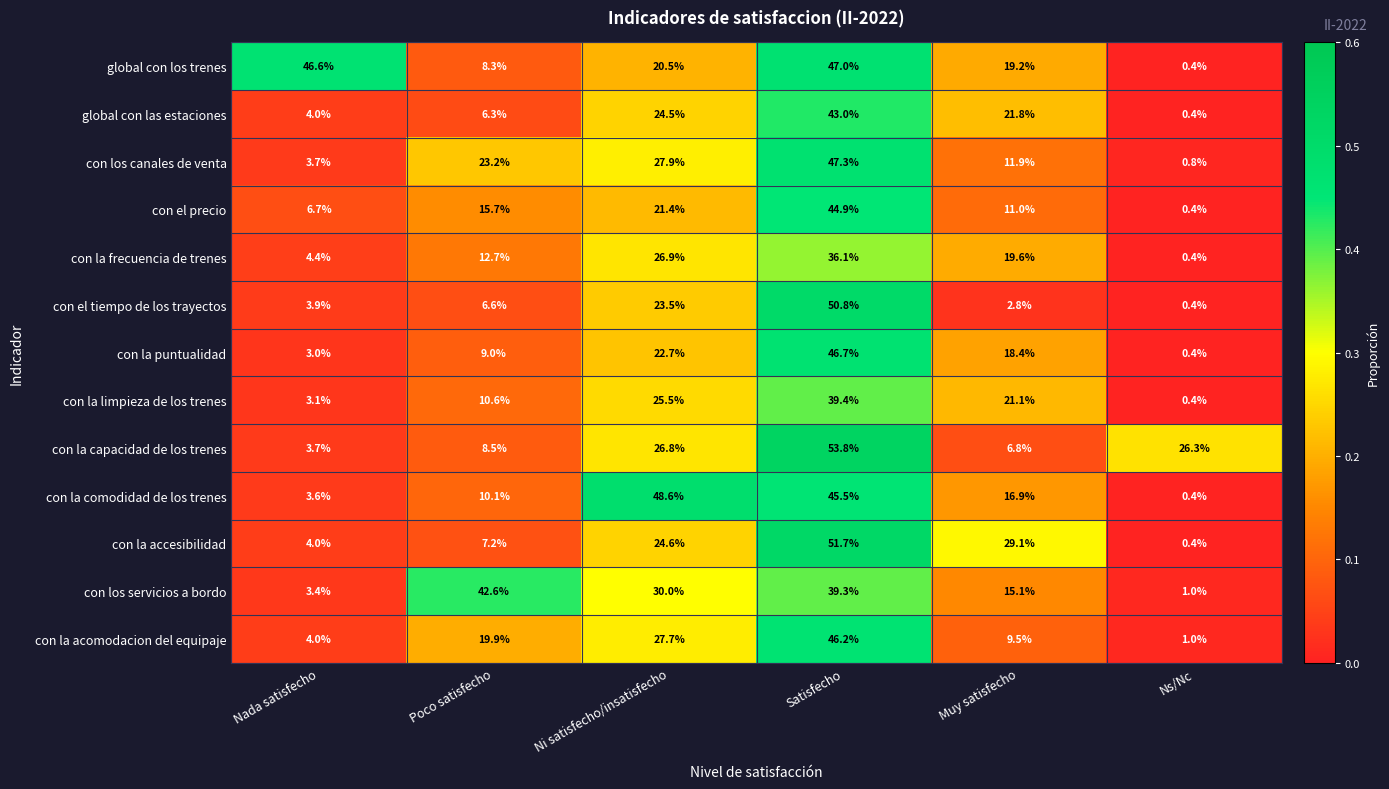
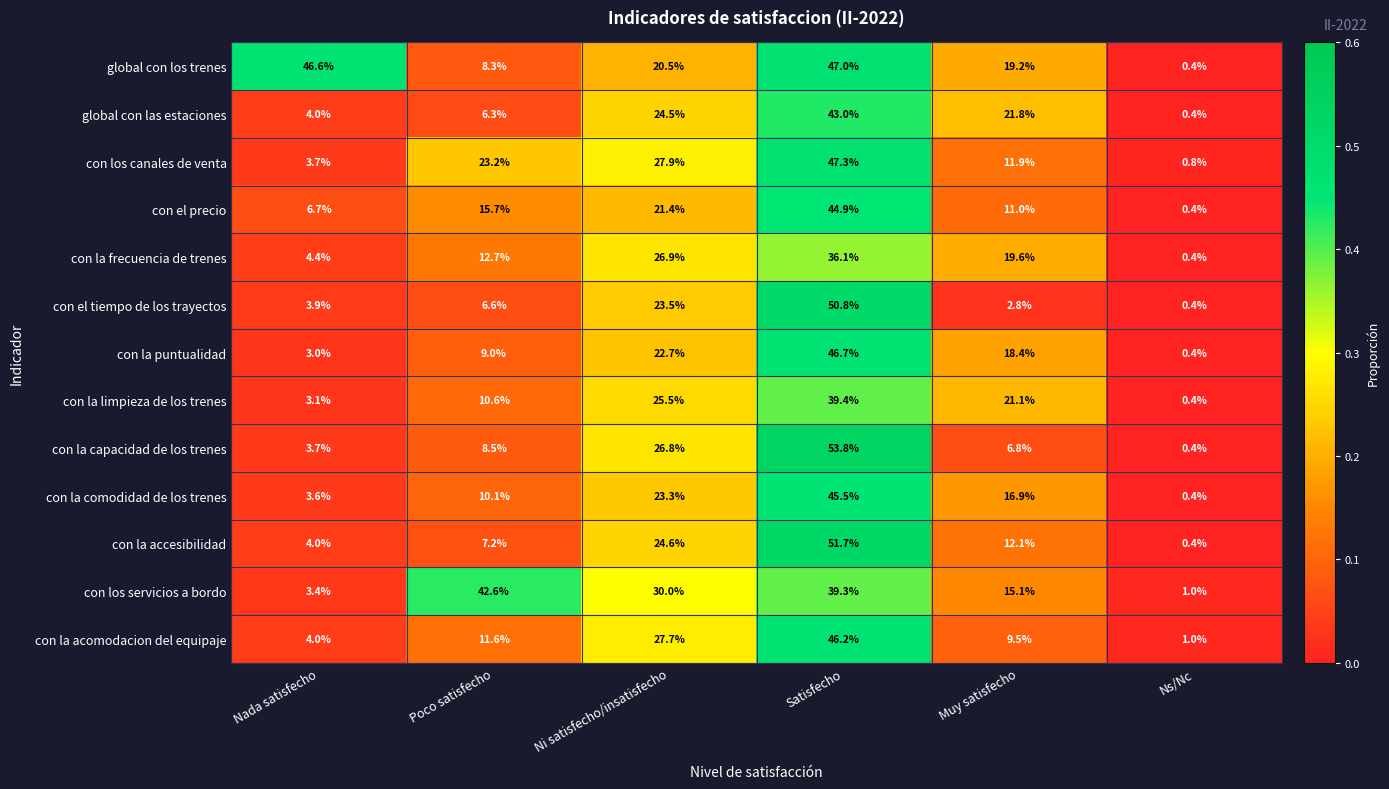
  {
    "global con los trenes": {
      "Nada satisfecho": "46.6%",
      "Poco satisfecho": "8.3%",
      "Ni satisfecho/insatisfecho": "20.5%",
      "Satisfecho": "47.0%",
      "Muy satisfecho": "19.2%",
      "Ns/Nc": "0.4%"
    },
    "global con las estaciones": {
      "Nada satisfecho": "4.0%",
      "Poco satisfecho": "6.3%",
      "Ni satisfecho/insatisfecho": "24.5%",
      "Satisfecho": "43.0%",
      "Muy satisfecho": "21.8%",
      "Ns/Nc": "0.4%"
    },
    "con los canales de venta": {
      "Nada satisfecho": "3.7%",
      "Poco satisfecho": "23.2%",
      "Ni satisfecho/insatisfecho": "27.9%",
      "Satisfecho": "47.3%",
      "Muy satisfecho": "11.9%",
      "Ns/Nc": "0.8%"
    },
    "con el precio": {
      "Nada satisfecho": "6.7%",
      "Poco satisfecho": "15.7%",
      "Ni satisfecho/insatisfecho": "21.4%",
      "Satisfecho": "44.9%",
      "Muy satisfecho": "11.0%",
      "Ns/Nc": "0.4%"
    },
    "con la frecuencia de trenes": {
      "Nada satisfecho": "4.4%",
      "Poco satisfecho": "12.7%",
      "Ni satisfecho/insatisfecho": "26.9%",
      "Satisfecho": "36.1%",
      "Muy satisfecho": "19.6%",
      "Ns/Nc": "0.4%"
    },
    "con el tiempo de los trayectos": {
      "Nada satisfecho": "3.9%",
      "Poco satisfecho": "6.6%",
      "Ni satisfecho/insatisfecho": "23.5%",
      "Satisfecho": "50.8%",
      "Muy satisfecho": "2.8%",
      "Ns/Nc": "0.4%"
    },
    "con la puntualidad": {
      "Nada satisfecho": "3.0%",
      "Poco satisfecho": "9.0%",
      "Ni satisfecho/insatisfecho": "22.7%",
      "Satisfecho": "46.7%",
      "Muy satisfecho": "18.4%",
      "Ns/Nc": "0.4%"
    },
    "con la limpieza de los trenes": {
      "Nada satisfecho": "3.1%",
      "Poco satisfecho": "10.6%",
      "Ni satisfecho/insatisfecho": "25.5%",
      "Satisfecho": "39.4%",
      "Muy satisfecho": "21.1%",
      "Ns/Nc": "0.4%"
    },
    "con la capacidad de los trenes": {
      "Nada satisfecho": "3.7%",
      "Poco satisfecho": "8.5%",
      "Ni satisfecho/insatisfecho": "26.8%",
      "Satisfecho": "53.8%",
      "Muy satisfecho": "6.8%",
-     "Ns/Nc": "26.3%"
+     "Ns/Nc": "0.4%"
    },
    "con la comodidad de los trenes": {
      "Nada satisfecho": "3.6%",
      "Poco satisfecho": "10.1%",
-     "Ni satisfecho/insatisfecho": "48.6%",
+     "Ni satisfecho/insatisfecho": "23.3%",
      "Satisfecho": "45.5%",
      "Muy satisfecho": "16.9%",
      "Ns/Nc": "0.4%"
    },
    "con la accesibilidad": {
      "Nada satisfecho": "4.0%",
      "Poco satisfecho": "7.2%",
      "Ni satisfecho/insatisfecho": "24.6%",
      "Satisfecho": "51.7%",
-     "Muy satisfecho": "29.1%",
+     "Muy satisfecho": "12.1%",
      "Ns/Nc": "0.4%"
    },
    "con los servicios a bordo": {
      "Nada satisfecho": "3.4%",
      "Poco satisfecho": "42.6%",
      "Ni satisfecho/insatisfecho": "30.0%",
      "Satisfecho": "39.3%",
      "Muy satisfecho": "15.1%",
      "Ns/Nc": "1.0%"
    },
    "con la acomodacion del equipaje": {
      "Nada satisfecho": "4.0%",
-     "Poco satisfecho": "19.9%",
+     "Poco satisfecho": "11.6%",
      "Ni satisfecho/insatisfecho": "27.7%",
      "Satisfecho": "46.2%",
      "Muy satisfecho": "9.5%",
      "Ns/Nc": "1.0%"
    }
  }
